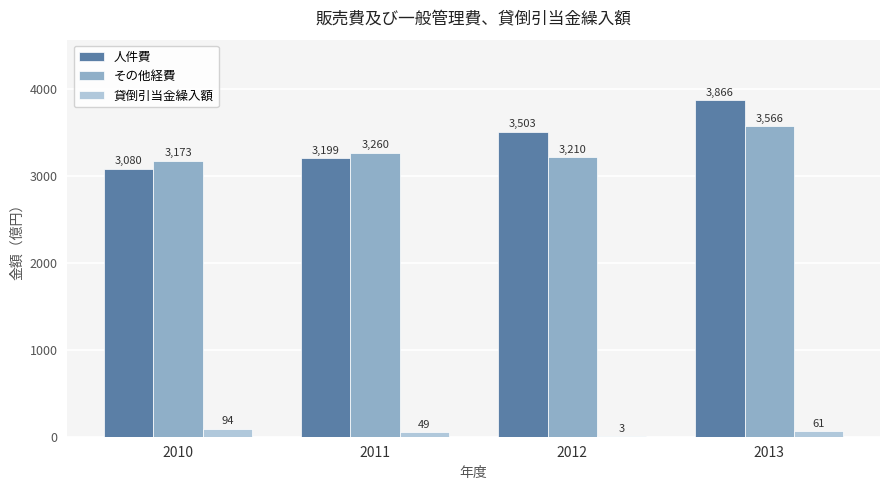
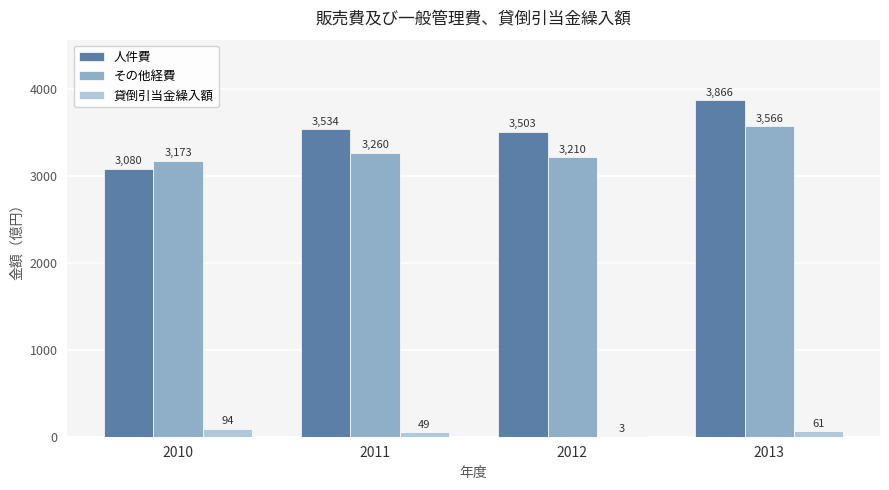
  {
    "人件費": {
      "2010": "3,080",
-     "2011": "3,199",
+     "2011": "3,534",
      "2012": "3,503",
      "2013": "3,866"
    }
  }
